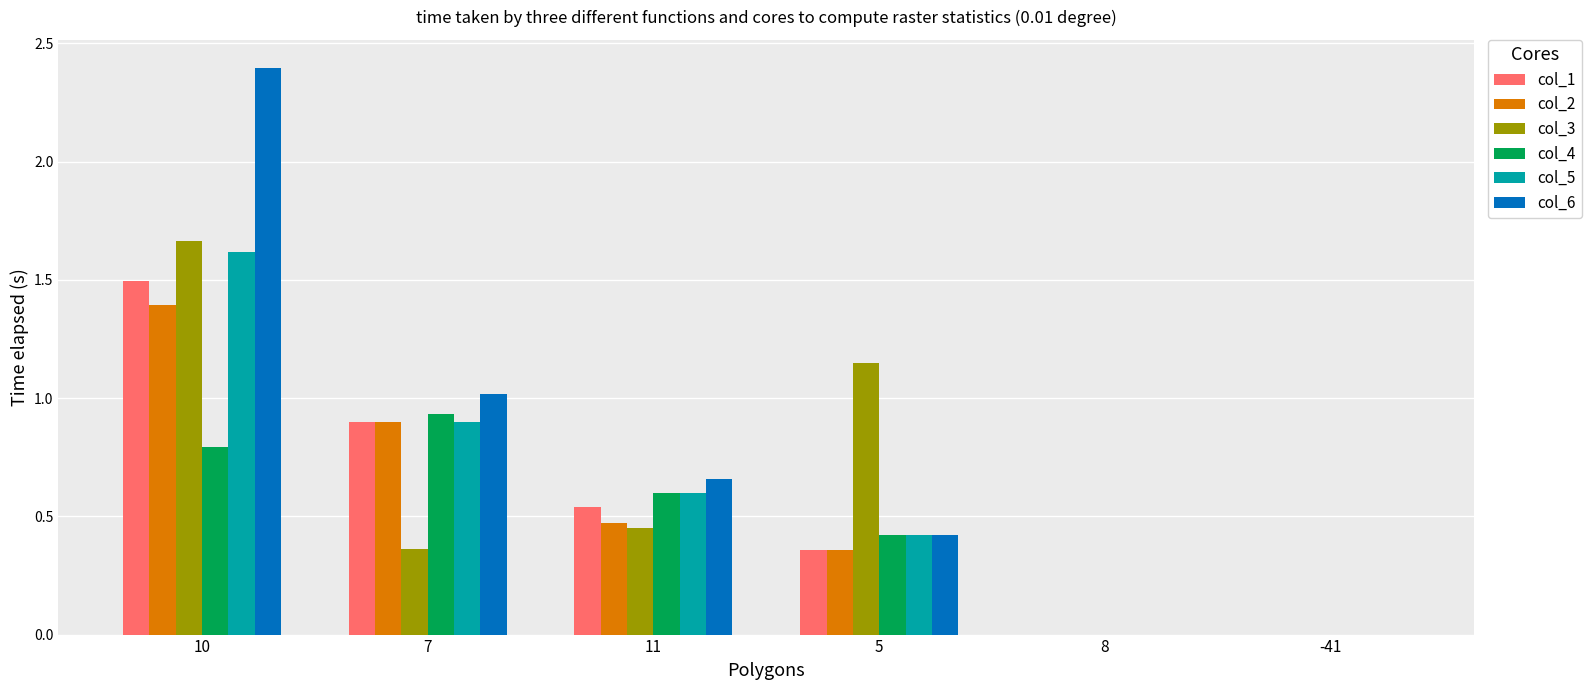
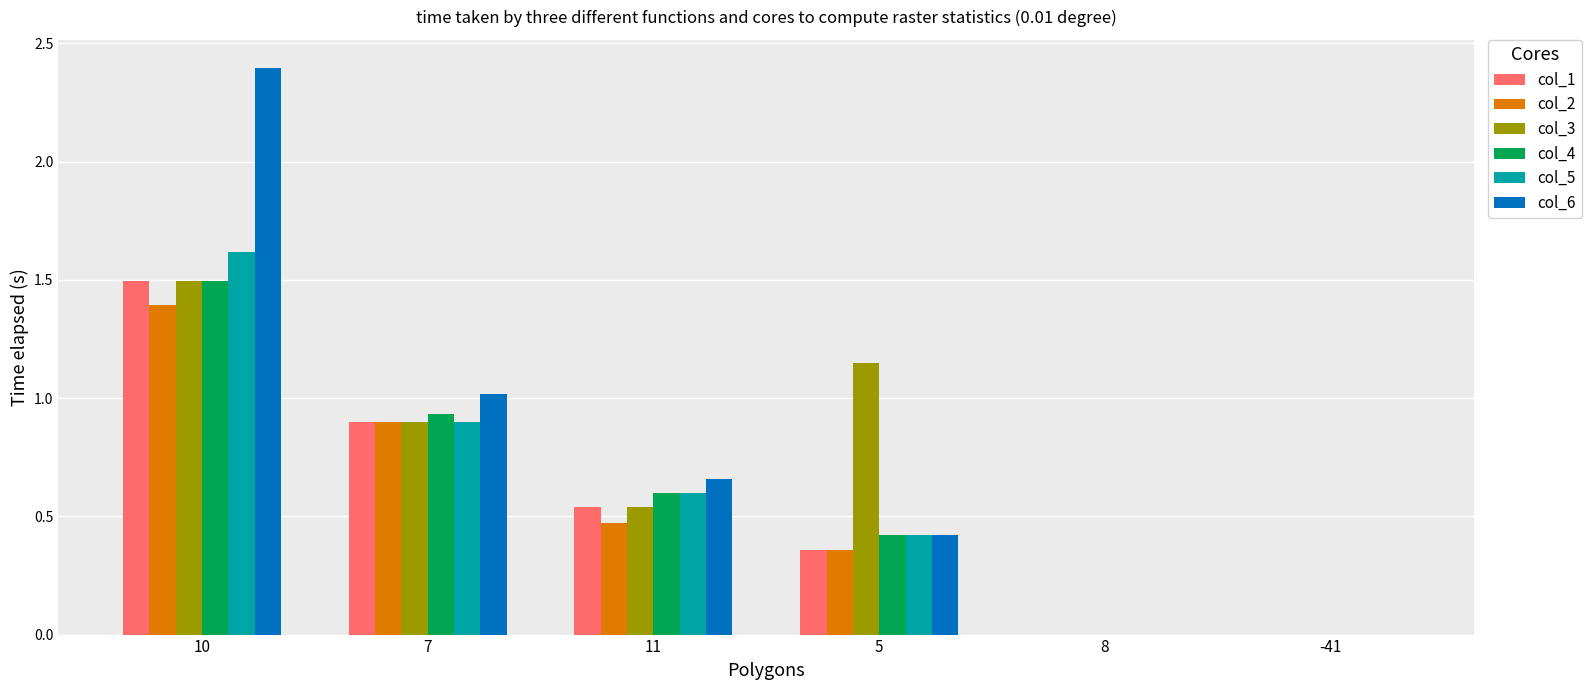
  {
    "col_1": {
      "10": 1.50,
      "7": 0.90,
      "11": 0.54,
      "5": 0.36,
      "8": 0.00,
      "-41": 0.00
    },
    "col_2": {
      "10": 1.39,
      "7": 0.90,
      "11": 0.47,
      "5": 0.36,
      "8": 0.00,
      "-41": 0.00
    },
    "col_3": {
-     "10": 1.66,
-     "7": 0.36,
-     "11": 0.45,
+     "10": 1.50,
+     "7": 0.90,
+     "11": 0.54,
      "5": 1.15,
      "8": 0.00,
      "-41": 0.00
    },
    "col_4": {
-     "10": 0.79,
+     "10": 1.50,
      "7": 0.93,
      "11": 0.60,
      "5": 0.42,
      "8": 0.00,
      "-41": 0.00
    }
  }
